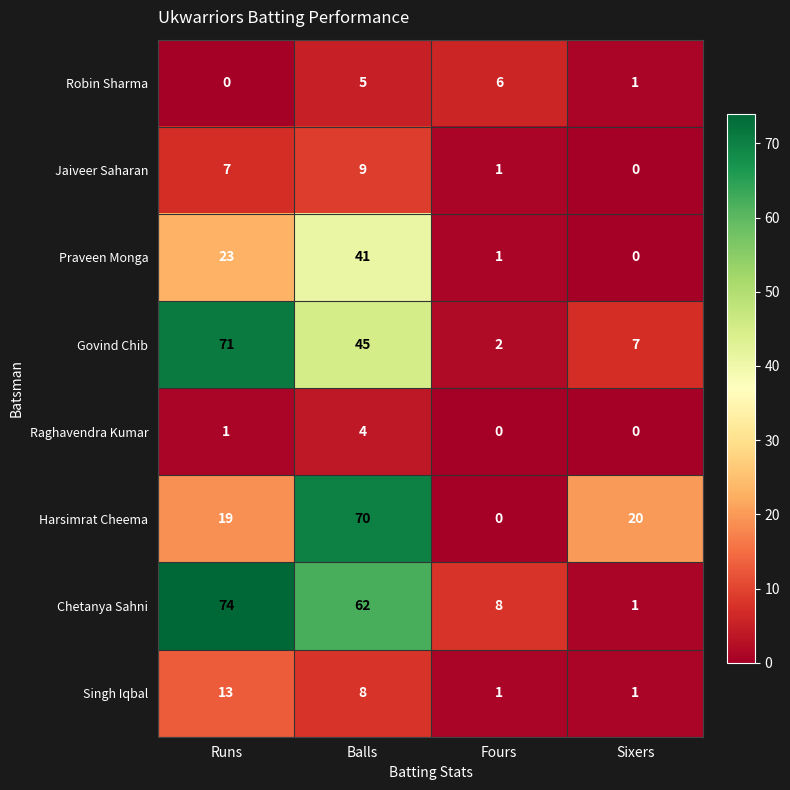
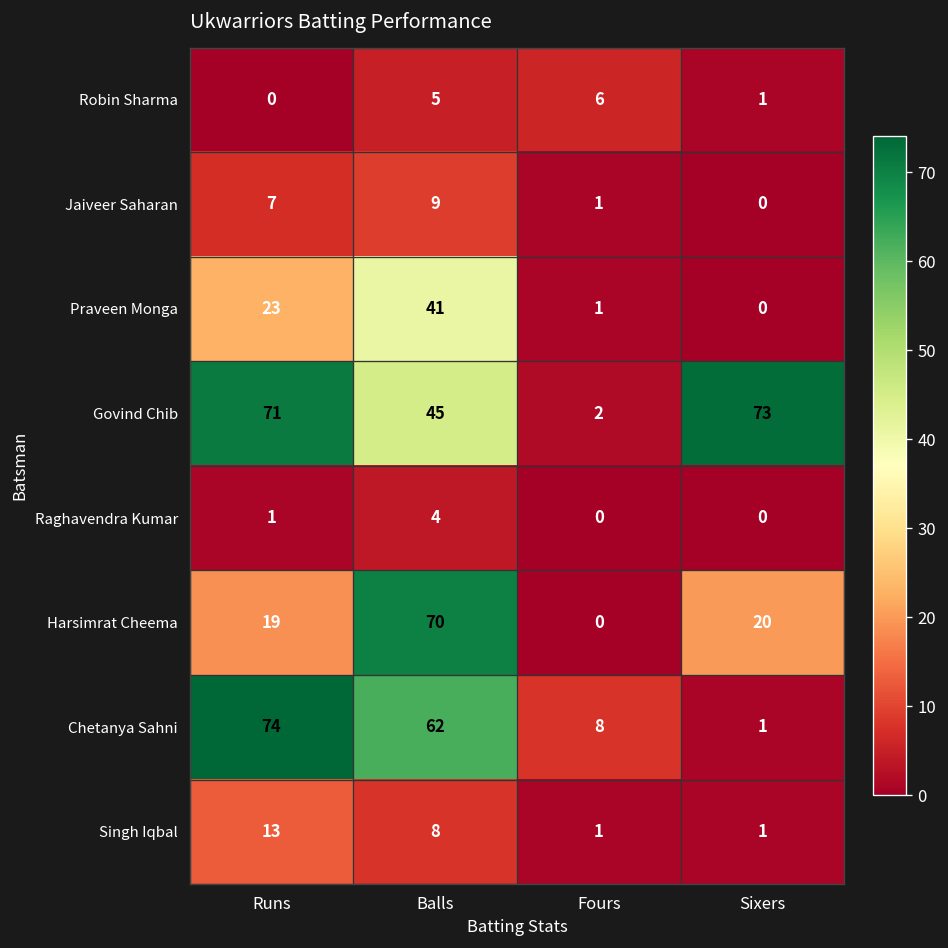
  {
    "Robin Sharma": {
      "Runs": 0,
      "Balls": 5,
      "Fours": 6,
      "Sixers": 1
    },
    "Jaiveer Saharan": {
      "Runs": 7,
      "Balls": 9,
      "Fours": 1,
      "Sixers": 0
    },
    "Praveen Monga": {
      "Runs": 23,
      "Balls": 41,
      "Fours": 1,
      "Sixers": 0
    },
    "Govind Chib": {
      "Runs": 71,
      "Balls": 45,
      "Fours": 2,
-     "Sixers": 7
+     "Sixers": 73
    },
    "Raghavendra Kumar": {
      "Runs": 1,
      "Balls": 4,
      "Fours": 0,
      "Sixers": 0
    },
    "Harsimrat Cheema": {
      "Runs": 19,
      "Balls": 70,
      "Fours": 0,
      "Sixers": 20
    },
    "Chetanya Sahni": {
      "Runs": 74,
      "Balls": 62,
      "Fours": 8,
      "Sixers": 1
    },
    "Singh Iqbal": {
      "Runs": 13,
      "Balls": 8,
      "Fours": 1,
      "Sixers": 1
    }
  }
